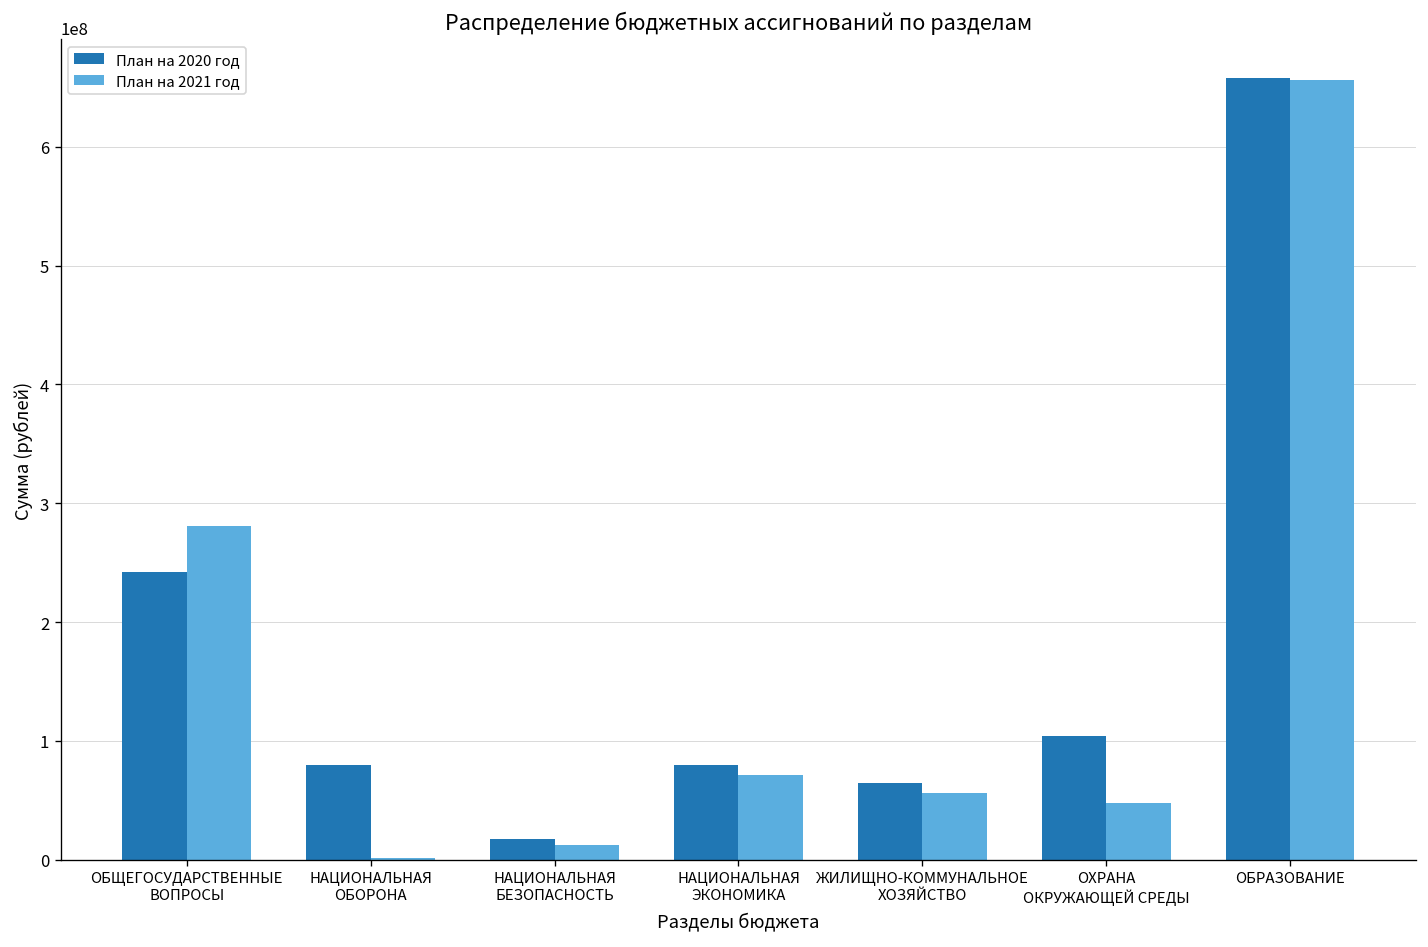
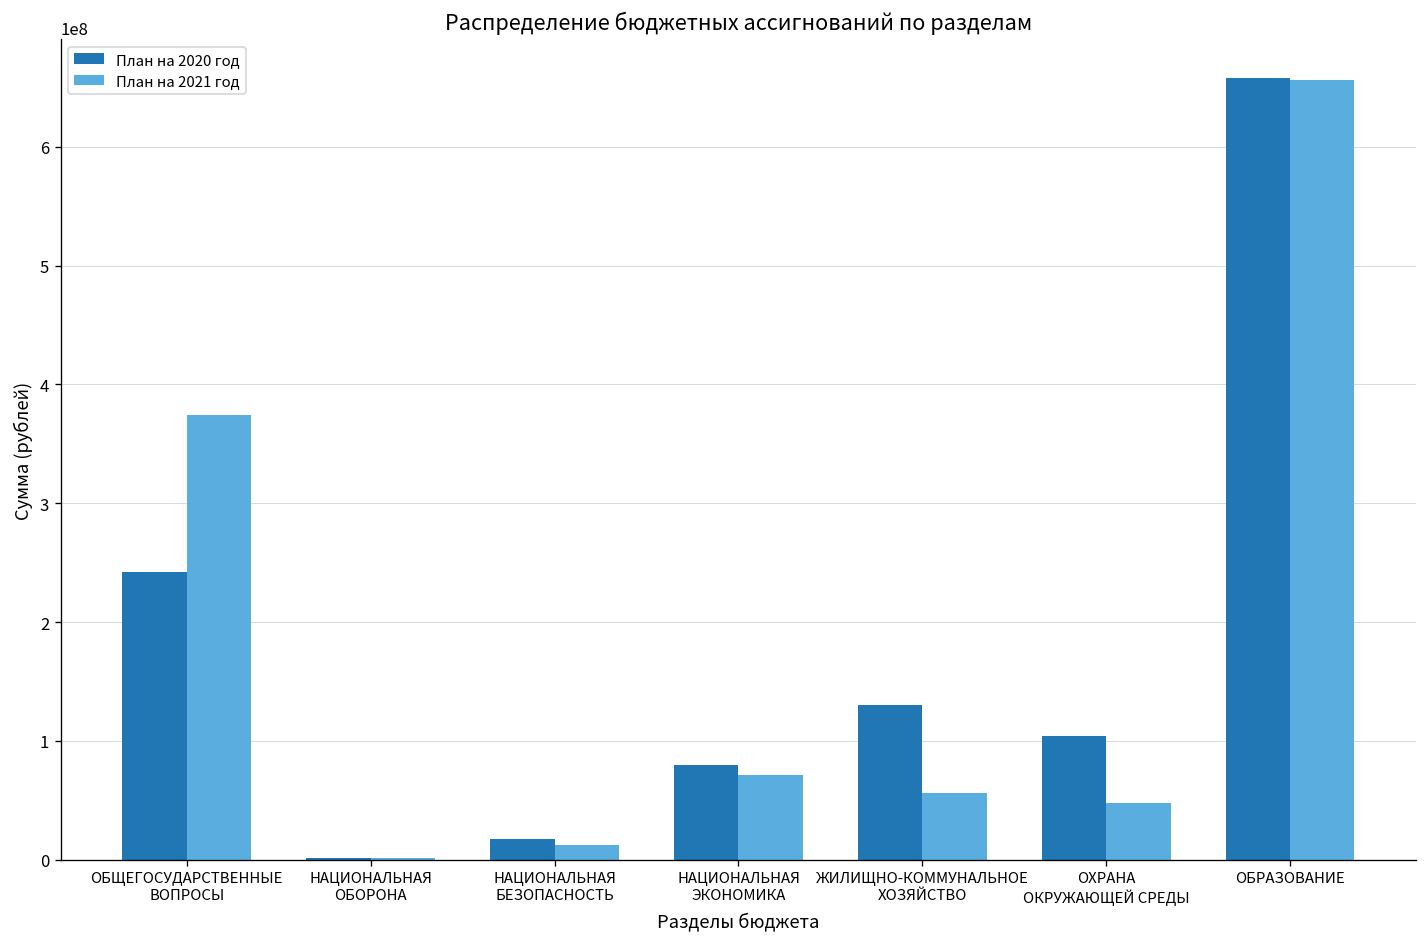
  {
    "План на 2020 год": {
      "ОБЩЕГОСУДАРСТВЕННЫЕ ВОПРОСЫ": 240000000,
-     "НАЦИОНАЛЬНАЯ ОБОРОНА": 80000000,
+     "НАЦИОНАЛЬНАЯ ОБОРОНА": 0,
      "НАЦИОНАЛЬНАЯ БЕЗОПАСНОСТЬ": 20000000,
      "НАЦИОНАЛЬНАЯ ЭКОНОМИКА": 80000000,
-     "ЖИЛИЩНО-КОММУНАЛЬНОЕ ХОЗЯЙСТВО": 60000000,
+     "ЖИЛИЩНО-КОММУНАЛЬНОЕ ХОЗЯЙСТВО": 130000000,
      "ОХРАНА ОКРУЖАЮЩЕЙ СРЕДЫ": 100000000,
      "ОБРАЗОВАНИЕ": 660000000
    },
    "План на 2021 год": {
-     "ОБЩЕГОСУДАРСТВЕННЫЕ ВОПРОСЫ": 280000000,
+     "ОБЩЕГОСУДАРСТВЕННЫЕ ВОПРОСЫ": 370000000,
      "НАЦИОНАЛЬНАЯ БЕЗОПАСНОСТЬ": 10000000,
      "НАЦИОНАЛЬНАЯ ЭКОНОМИКА": 70000000,
      "ЖИЛИЩНО-КОММУНАЛЬНОЕ ХОЗЯЙСТВО": 60000000,
      "ОХРАНА ОКРУЖАЮЩЕЙ СРЕДЫ": 50000000,
      "ОБРАЗОВАНИЕ": 660000000
    }
  }
